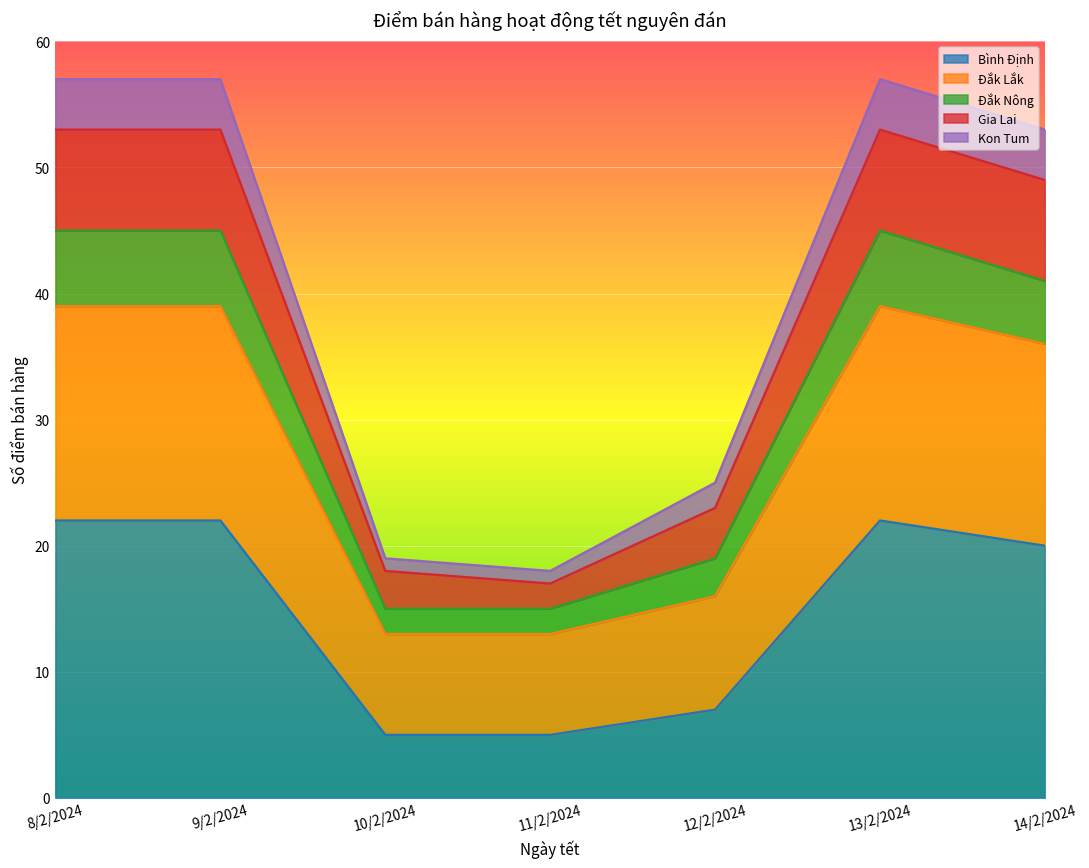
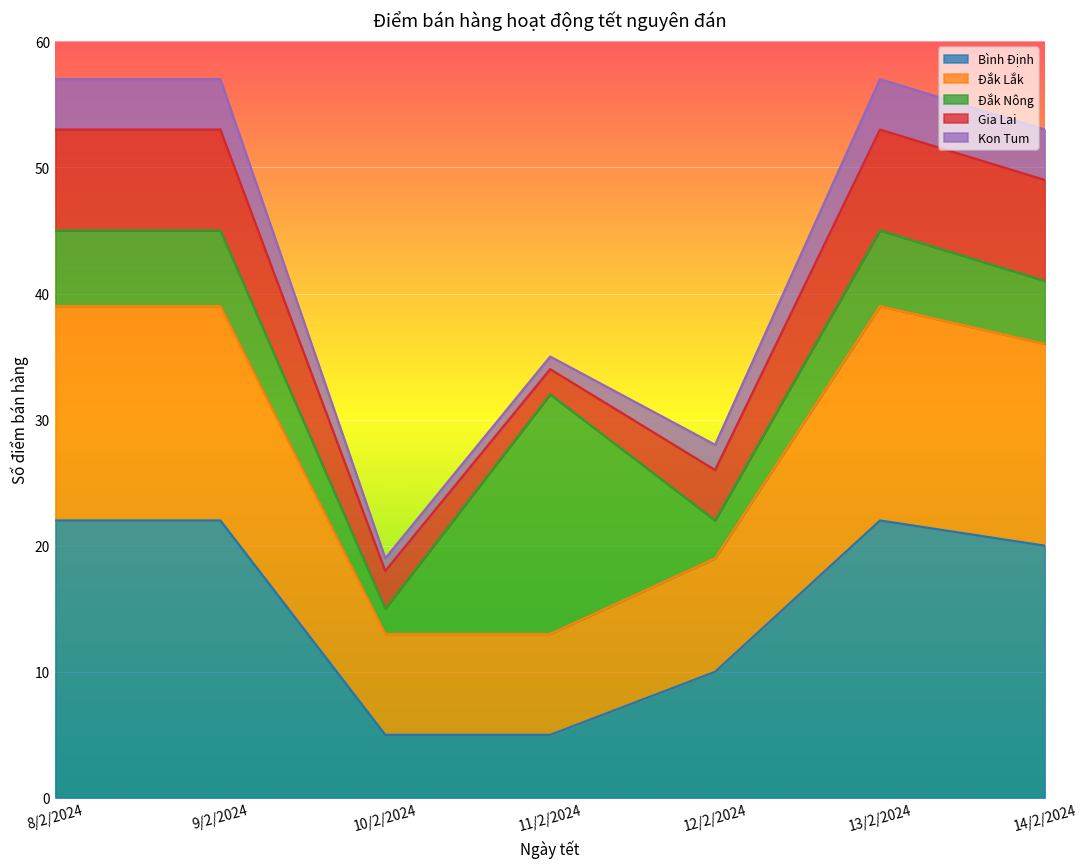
  {
    "Bình Định": {
      "8/2/2024": 22,
      "9/2/2024": 22,
      "10/2/2024": 5,
      "11/2/2024": 5,
-     "12/2/2024": 7,
+     "12/2/2024": 10,
      "13/2/2024": 22,
      "14/2/2024": 20
    },
    "Đắk Lắk": {
      "8/2/2024": 17,
      "9/2/2024": 17,
      "10/2/2024": 8,
      "11/2/2024": 8,
      "12/2/2024": 9,
      "13/2/2024": 17,
      "14/2/2024": 16
    },
    "Đắk Nông": {
      "8/2/2024": 6,
      "9/2/2024": 6,
      "10/2/2024": 2,
-     "11/2/2024": 2,
+     "11/2/2024": 19,
      "12/2/2024": 3,
      "13/2/2024": 6,
      "14/2/2024": 5
    },
    "Gia Lai": {
      "8/2/2024": 8,
      "9/2/2024": 8,
      "10/2/2024": 3,
      "11/2/2024": 2,
      "12/2/2024": 4,
      "13/2/2024": 8,
      "14/2/2024": 8
    },
    "Kon Tum": {
      "8/2/2024": 4,
      "9/2/2024": 4,
      "10/2/2024": 1,
      "11/2/2024": 1,
      "12/2/2024": 2,
      "13/2/2024": 4,
      "14/2/2024": 4
    }
  }
